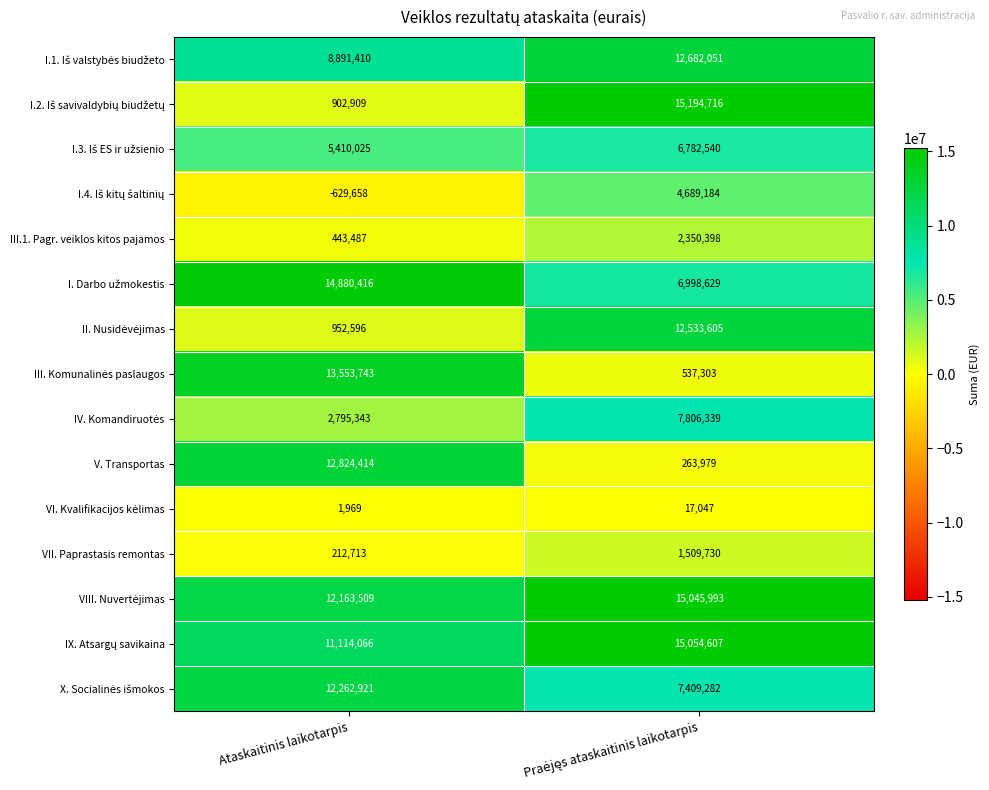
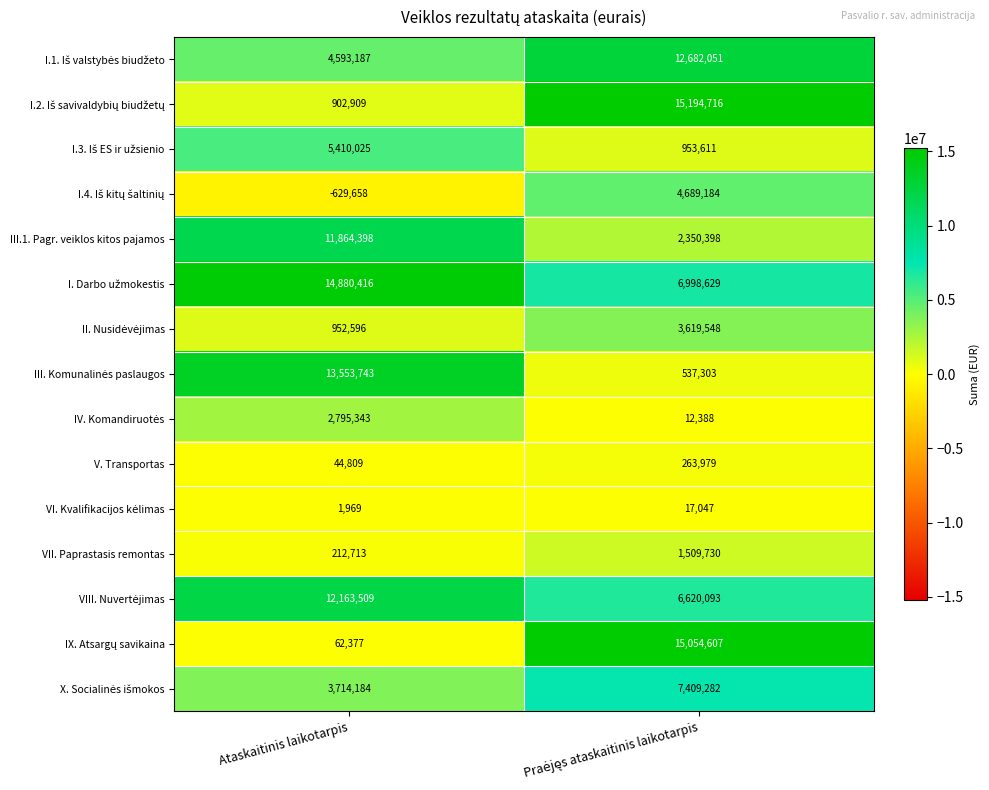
  {
    "I.1. Iš valstybės biudžeto": {
-     "Ataskaitinis laikotarpis": "8,891,410",
+     "Ataskaitinis laikotarpis": "4,593,187",
      "Praėjęs ataskaitinis laikotarpis": "12,682,051"
    },
    "I.2. Iš savivaldybių biudžetų": {
      "Ataskaitinis laikotarpis": "902,909",
      "Praėjęs ataskaitinis laikotarpis": "15,194,716"
    },
    "I.3. Iš ES ir užsienio": {
      "Ataskaitinis laikotarpis": "5,410,025",
-     "Praėjęs ataskaitinis laikotarpis": "6,782,540"
+     "Praėjęs ataskaitinis laikotarpis": "953,611"
    },
    "I.4. Iš kitų šaltinių": {
      "Ataskaitinis laikotarpis": "-629,658",
      "Praėjęs ataskaitinis laikotarpis": "4,689,184"
    },
    "III.1. Pagr. veiklos kitos pajamos": {
-     "Ataskaitinis laikotarpis": "443,487",
+     "Ataskaitinis laikotarpis": "11,864,398",
      "Praėjęs ataskaitinis laikotarpis": "2,350,398"
    },
    "I. Darbo užmokestis": {
      "Ataskaitinis laikotarpis": "14,880,416",
      "Praėjęs ataskaitinis laikotarpis": "6,998,629"
    },
    "II. Nusidėvėjimas": {
      "Ataskaitinis laikotarpis": "952,596",
-     "Praėjęs ataskaitinis laikotarpis": "12,533,605"
+     "Praėjęs ataskaitinis laikotarpis": "3,619,548"
    },
    "III. Komunalinės paslaugos": {
      "Ataskaitinis laikotarpis": "13,553,743",
      "Praėjęs ataskaitinis laikotarpis": "537,303"
    },
    "IV. Komandiruotės": {
      "Ataskaitinis laikotarpis": "2,795,343",
-     "Praėjęs ataskaitinis laikotarpis": "7,806,339"
+     "Praėjęs ataskaitinis laikotarpis": "12,388"
    },
    "V. Transportas": {
-     "Ataskaitinis laikotarpis": "12,824,414",
+     "Ataskaitinis laikotarpis": "44,809",
      "Praėjęs ataskaitinis laikotarpis": "263,979"
    },
    "VI. Kvalifikacijos kėlimas": {
      "Ataskaitinis laikotarpis": "1,969",
      "Praėjęs ataskaitinis laikotarpis": "17,047"
    },
    "VII. Paprastasis remontas": {
      "Ataskaitinis laikotarpis": "212,713",
      "Praėjęs ataskaitinis laikotarpis": "1,509,730"
    },
    "VIII. Nuvertėjimas": {
      "Ataskaitinis laikotarpis": "12,163,509",
-     "Praėjęs ataskaitinis laikotarpis": "15,045,993"
+     "Praėjęs ataskaitinis laikotarpis": "6,620,093"
    },
    "IX. Atsargų savikaina": {
-     "Ataskaitinis laikotarpis": "11,114,066",
+     "Ataskaitinis laikotarpis": "62,377",
      "Praėjęs ataskaitinis laikotarpis": "15,054,607"
    },
    "X. Socialinės išmokos": {
-     "Ataskaitinis laikotarpis": "12,262,921",
+     "Ataskaitinis laikotarpis": "3,714,184",
      "Praėjęs ataskaitinis laikotarpis": "7,409,282"
    }
  }
